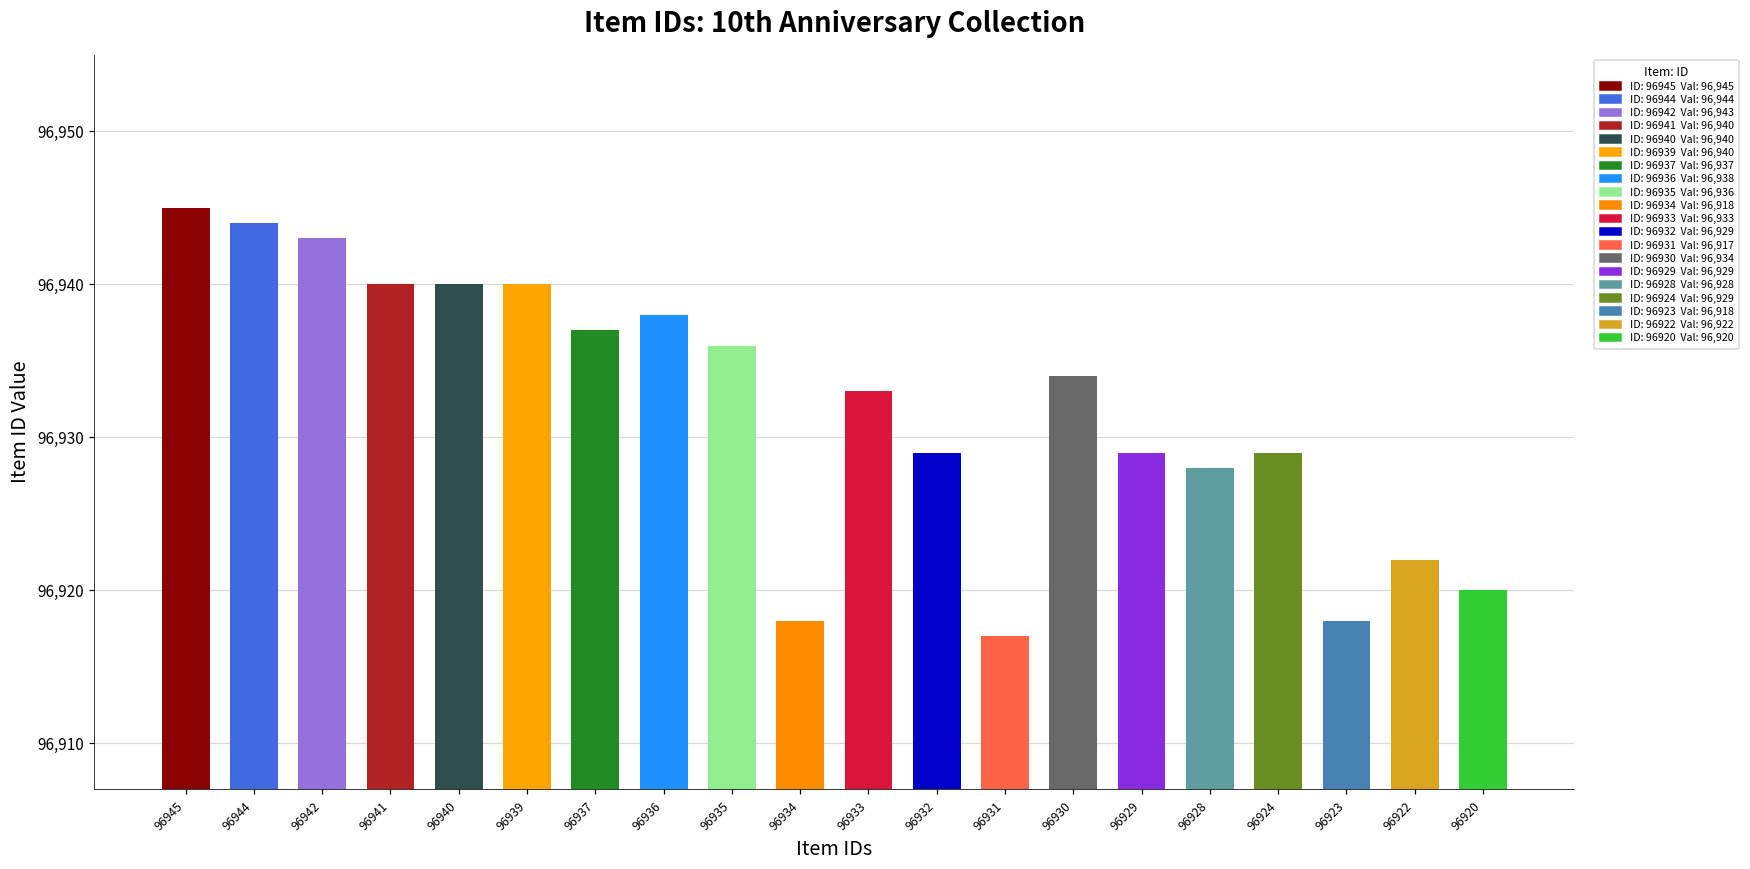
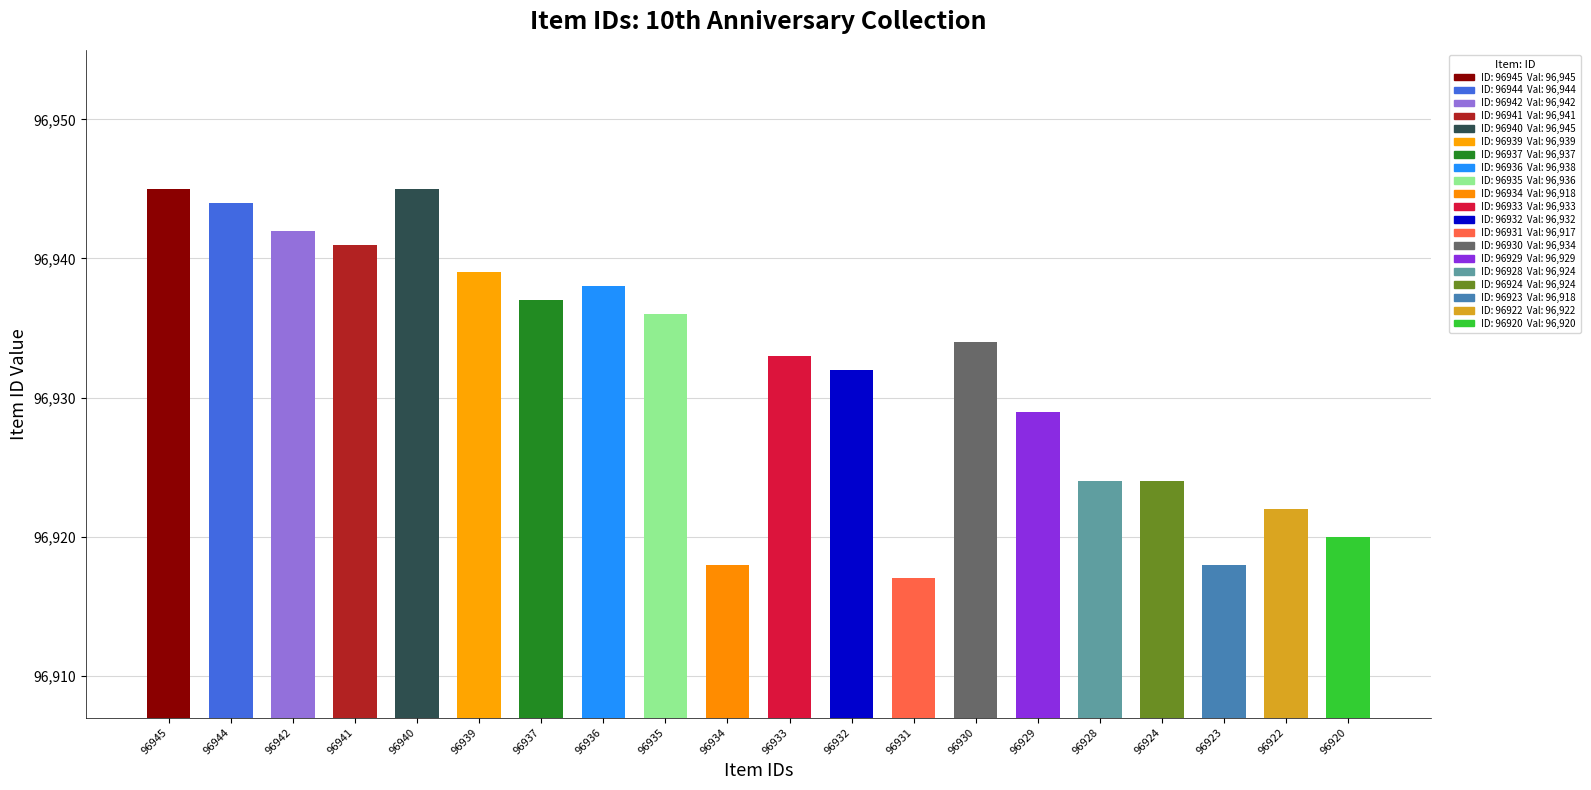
  {
    "96945": "96,945",
    "96944": "96,944",
-   "96942": "96,943",
-   "96941": "96,940",
-   "96940": "96,940",
-   "96939": "96,940",
+   "96942": "96,942",
+   "96941": "96,941",
+   "96940": "96,945",
+   "96939": "96,939",
    "96937": "96,937",
    "96936": "96,938",
    "96935": "96,936",
    "96934": "96,918",
    "96933": "96,933",
-   "96932": "96,929",
+   "96932": "96,932",
    "96931": "96,917",
    "96930": "96,934",
    "96929": "96,929",
-   "96928": "96,928",
-   "96924": "96,929",
+   "96928": "96,924",
+   "96924": "96,924",
    "96923": "96,918",
    "96922": "96,922",
    "96920": "96,920"
  }
